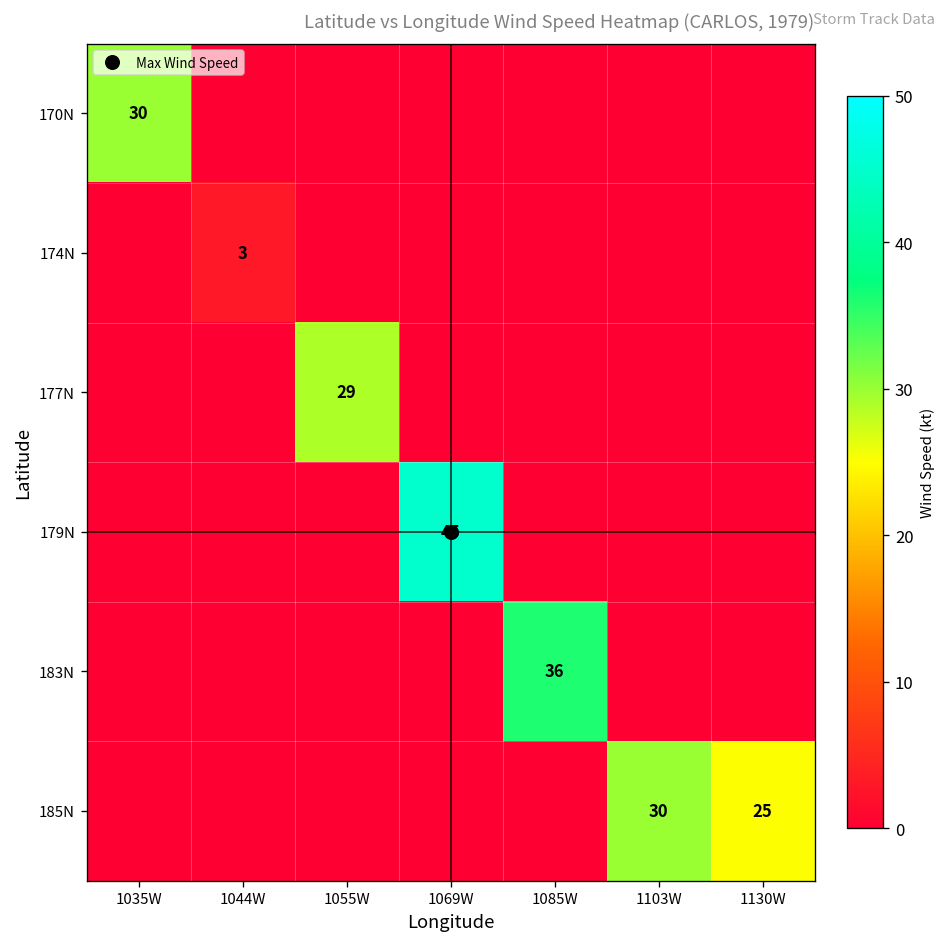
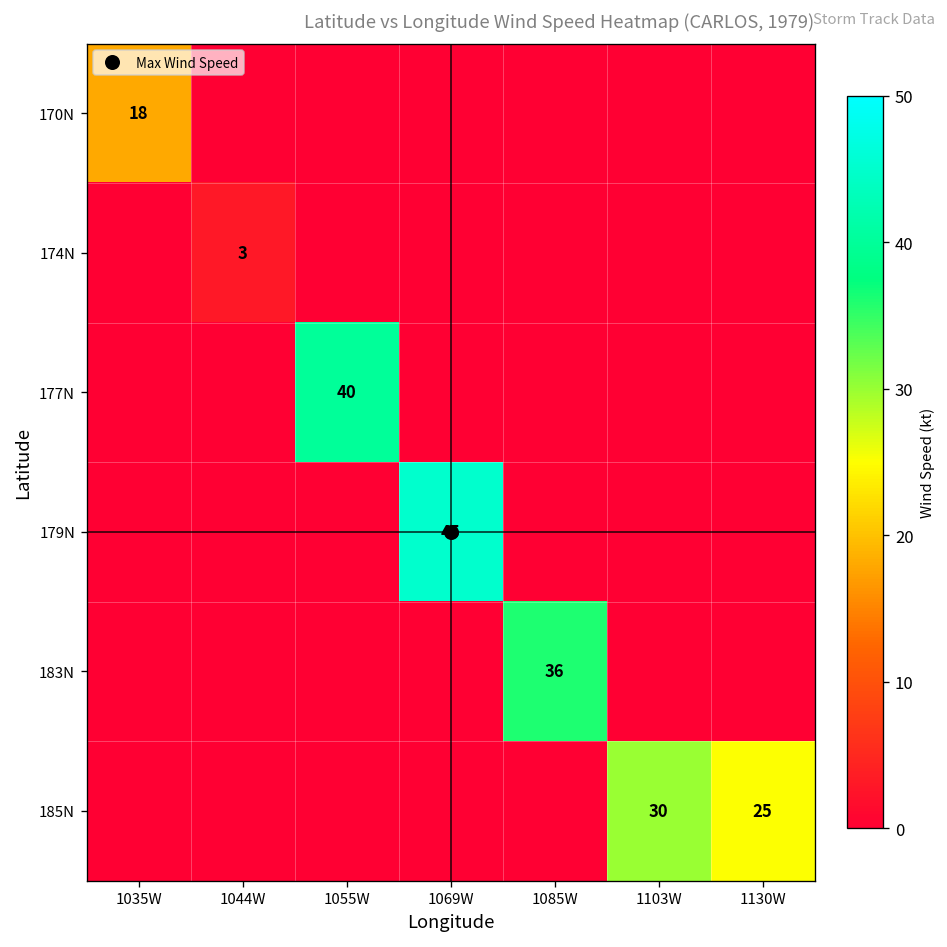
  {
    "170N": {
-     "1035W": 30
+     "1035W": 18
    },
    "174N": {
      "1044W": 3
    },
    "177N": {
-     "1055W": 29
+     "1055W": 40
    },
    "183N": {
      "1085W": 36
    },
    "185N": {
      "1103W": 30,
      "1130W": 25
    }
  }
